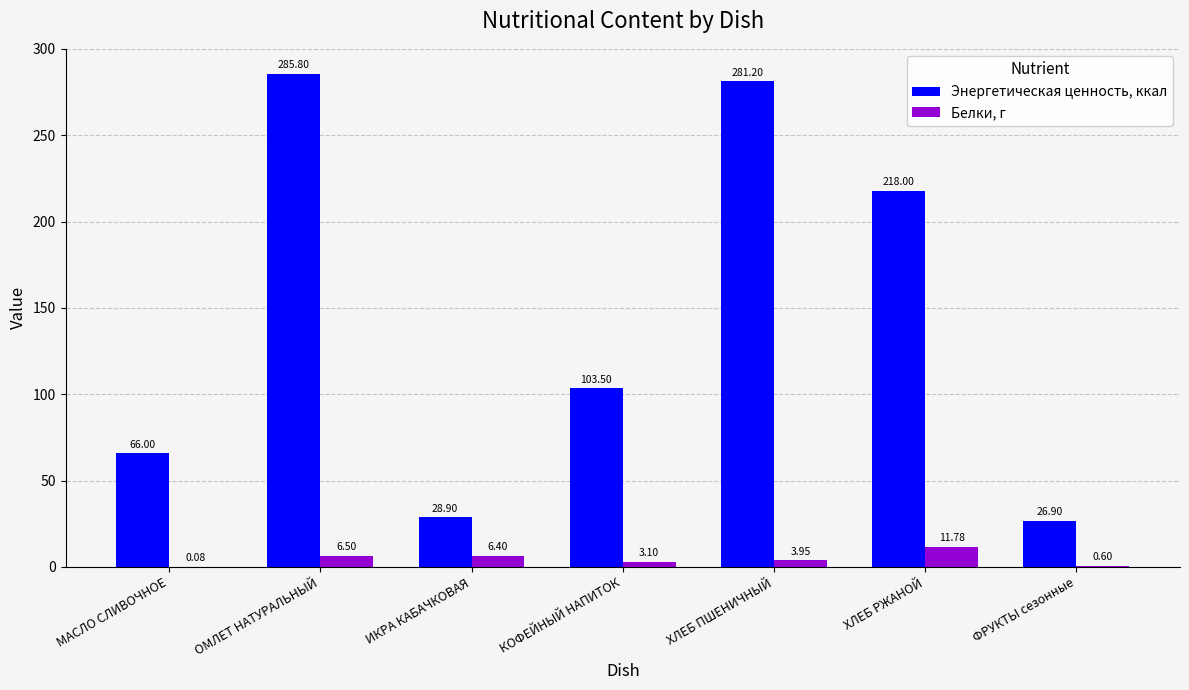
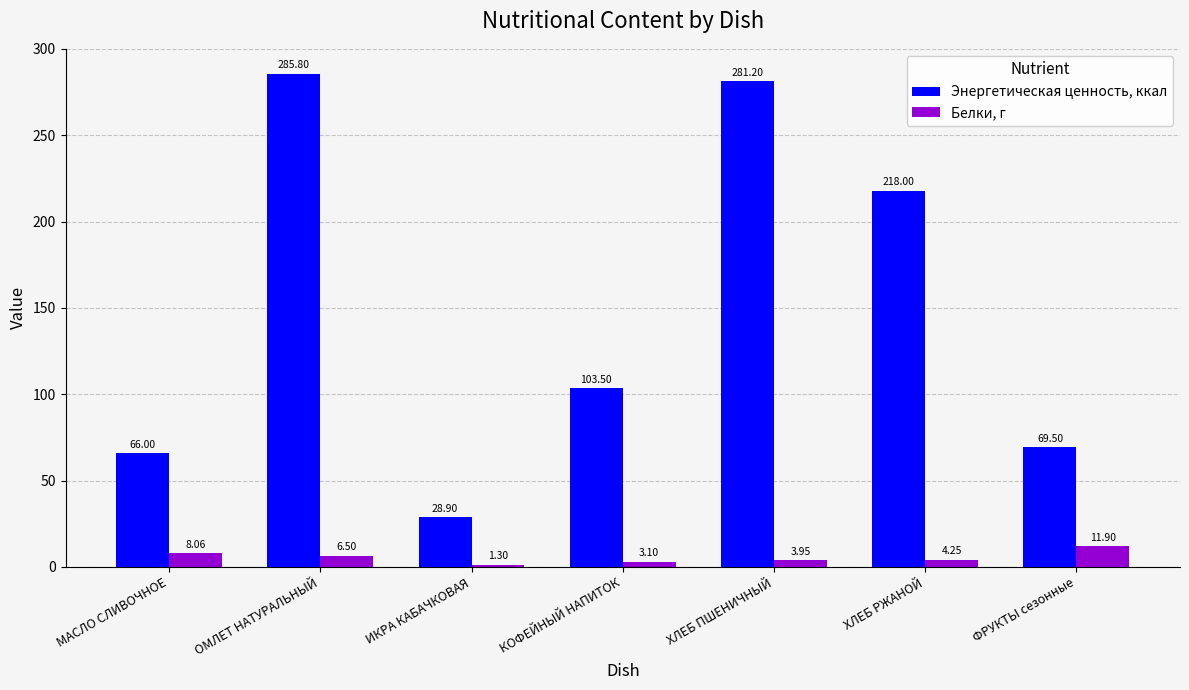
  {
    "Энергетическая ценность, ккал": {
      "МАСЛО СЛИВОЧНОЕ": 66.00,
      "ОМЛЕТ НАТУРАЛЬНЫЙ": 285.80,
      "ИКРА КАБАЧКОВАЯ": 28.90,
      "КОФЕЙНЫЙ НАПИТОК": 103.50,
      "ХЛЕБ ПШЕНИЧНЫЙ": 281.20,
      "ХЛЕБ РЖАНОЙ": 218.00,
-     "ФРУКТЫ сезонные": 26.90
+     "ФРУКТЫ сезонные": 69.50
    },
    "Белки, г": {
-     "МАСЛО СЛИВОЧНОЕ": 0.08,
+     "МАСЛО СЛИВОЧНОЕ": 8.06,
      "ОМЛЕТ НАТУРАЛЬНЫЙ": 6.50,
-     "ИКРА КАБАЧКОВАЯ": 6.40,
+     "ИКРА КАБАЧКОВАЯ": 1.30,
      "КОФЕЙНЫЙ НАПИТОК": 3.10,
      "ХЛЕБ ПШЕНИЧНЫЙ": 3.95,
-     "ХЛЕБ РЖАНОЙ": 11.78,
-     "ФРУКТЫ сезонные": 0.60
+     "ХЛЕБ РЖАНОЙ": 4.25,
+     "ФРУКТЫ сезонные": 11.90
    }
  }
